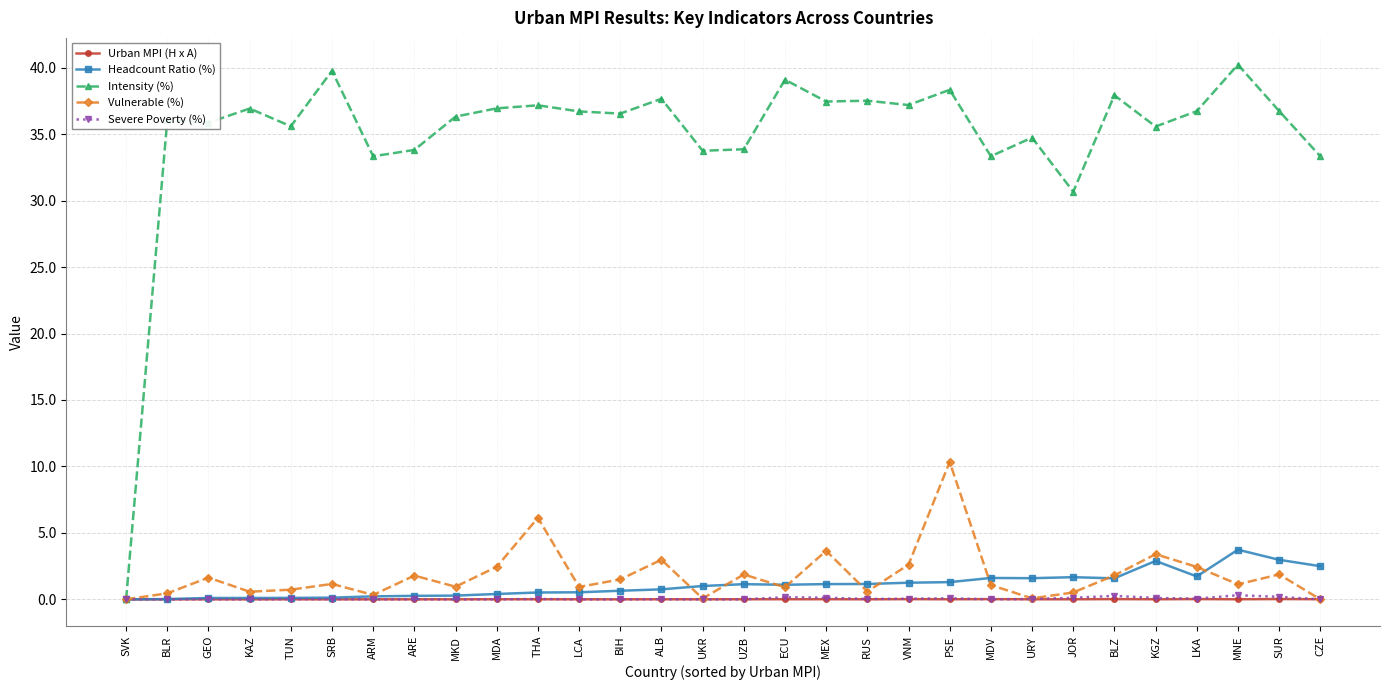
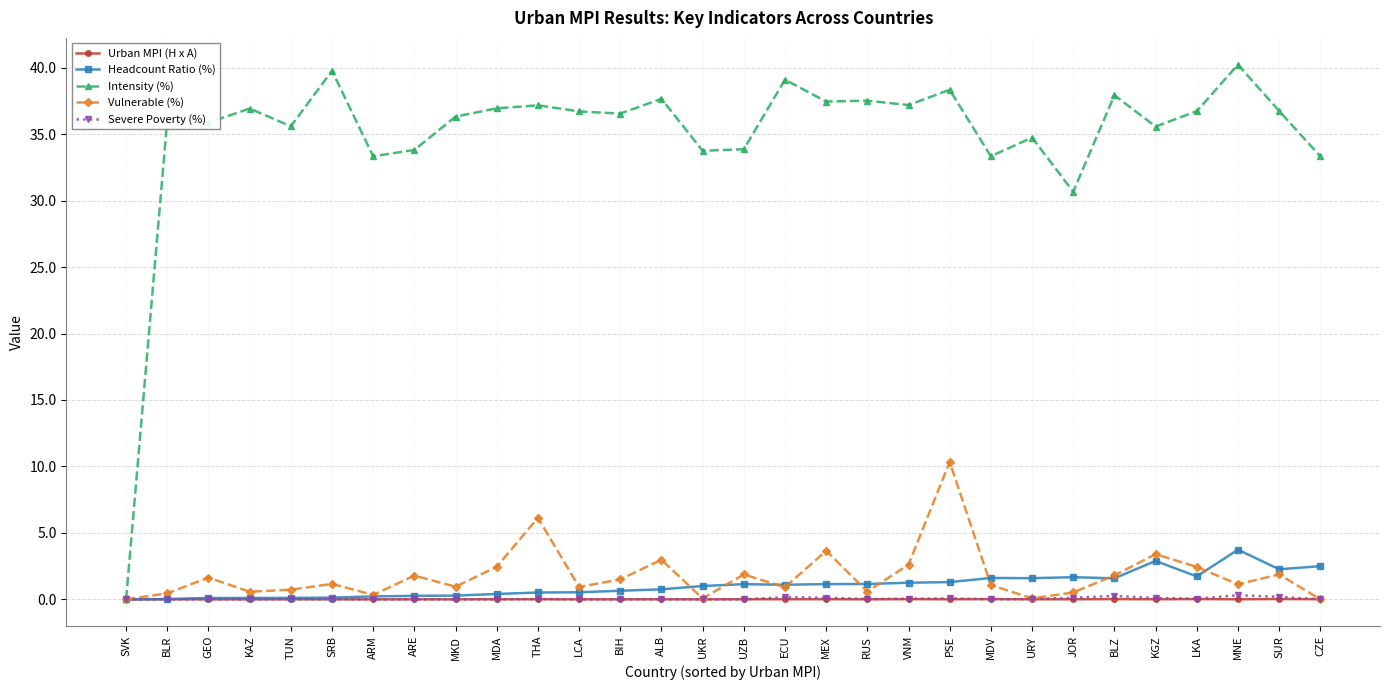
  {
    "Urban MPI (H x A)": {
      "BLZ": 0.0,
      "MNE": 0.0
    },
    "Headcount Ratio (%)": {
      "ARE": 0.3,
      "MKD": 0.3,
      "MDA": 0.4,
      "THA": 0.5,
      "LCA": 0.5,
      "BIH": 0.6,
      "ALB": 0.8,
      "UKR": 1.0,
      "UZB": 1.1,
      "MEX": 1.1,
      "RUS": 1.2,
      "VNM": 1.3,
      "PSE": 1.3,
      "MDV": 1.6,
      "URY": 1.6,
      "JOR": 1.7,
      "BLZ": 1.6,
      "KGZ": 2.9,
      "LKA": 1.7,
      "MNE": 3.7,
-     "SUR": 3.0,
+     "SUR": 2.3,
      "CZE": 2.5
    },
    "Intensity (%)": {
      "KAZ": 36.9,
      "TUN": 35.6,
      "SRB": 39.8,
      "ARM": 33.3,
      "ARE": 33.8,
      "MKD": 36.3,
      "MDA": 36.9,
      "THA": 37.2,
      "LCA": 36.7,
      "BIH": 36.5,
      "ALB": 37.7,
      "UKR": 33.7,
      "UZB": 33.9,
      "ECU": 39.1,
      "MEX": 37.4,
      "RUS": 37.5,
      "VNM": 37.2,
      "PSE": 38.3,
      "MDV": 33.3,
      "URY": 34.7,
      "JOR": 30.7,
      "BLZ": 37.9,
      "KGZ": 35.6,
      "LKA": 36.7,
      "MNE": 40.2,
      "SUR": 36.7,
      "CZE": 33.3
    },
    "Vulnerable (%)": {
      "BLR": 0.5,
      "GEO": 1.6,
      "KAZ": 0.6,
      "TUN": 0.7,
      "SRB": 1.2,
      "ARE": 1.8,
      "MKD": 1.0,
      "MDA": 2.5,
      "THA": 6.1,
      "LCA": 0.9,
      "BIH": 1.5,
      "ALB": 3.0,
      "UZB": 1.9,
      "MEX": 3.7,
      "RUS": 0.6,
      "VNM": 2.6,
      "PSE": 10.3,
      "MDV": 1.1,
      "JOR": 0.5,
      "BLZ": 1.8,
      "KGZ": 3.4,
      "LKA": 2.4,
      "MNE": 1.1,
      "SUR": 1.9
    },
    "Severe Poverty (%)": {
      "BLZ": 0.3,
      "MNE": 0.3
    }
  }
